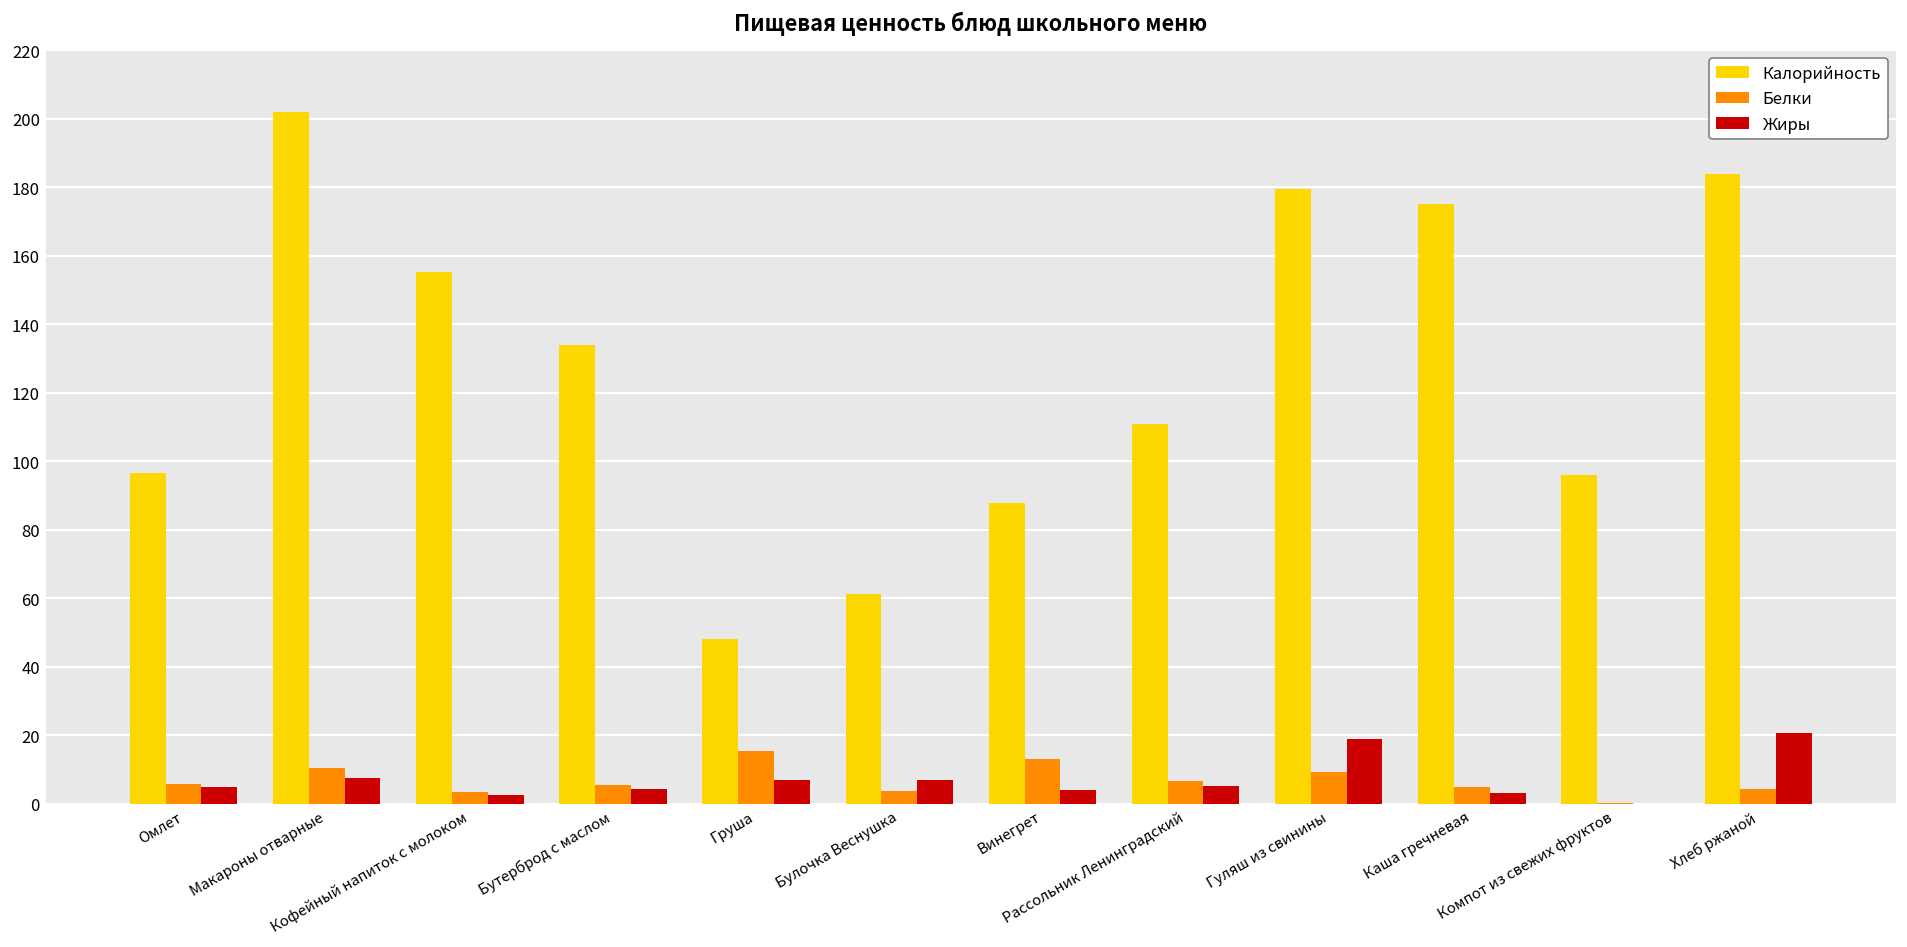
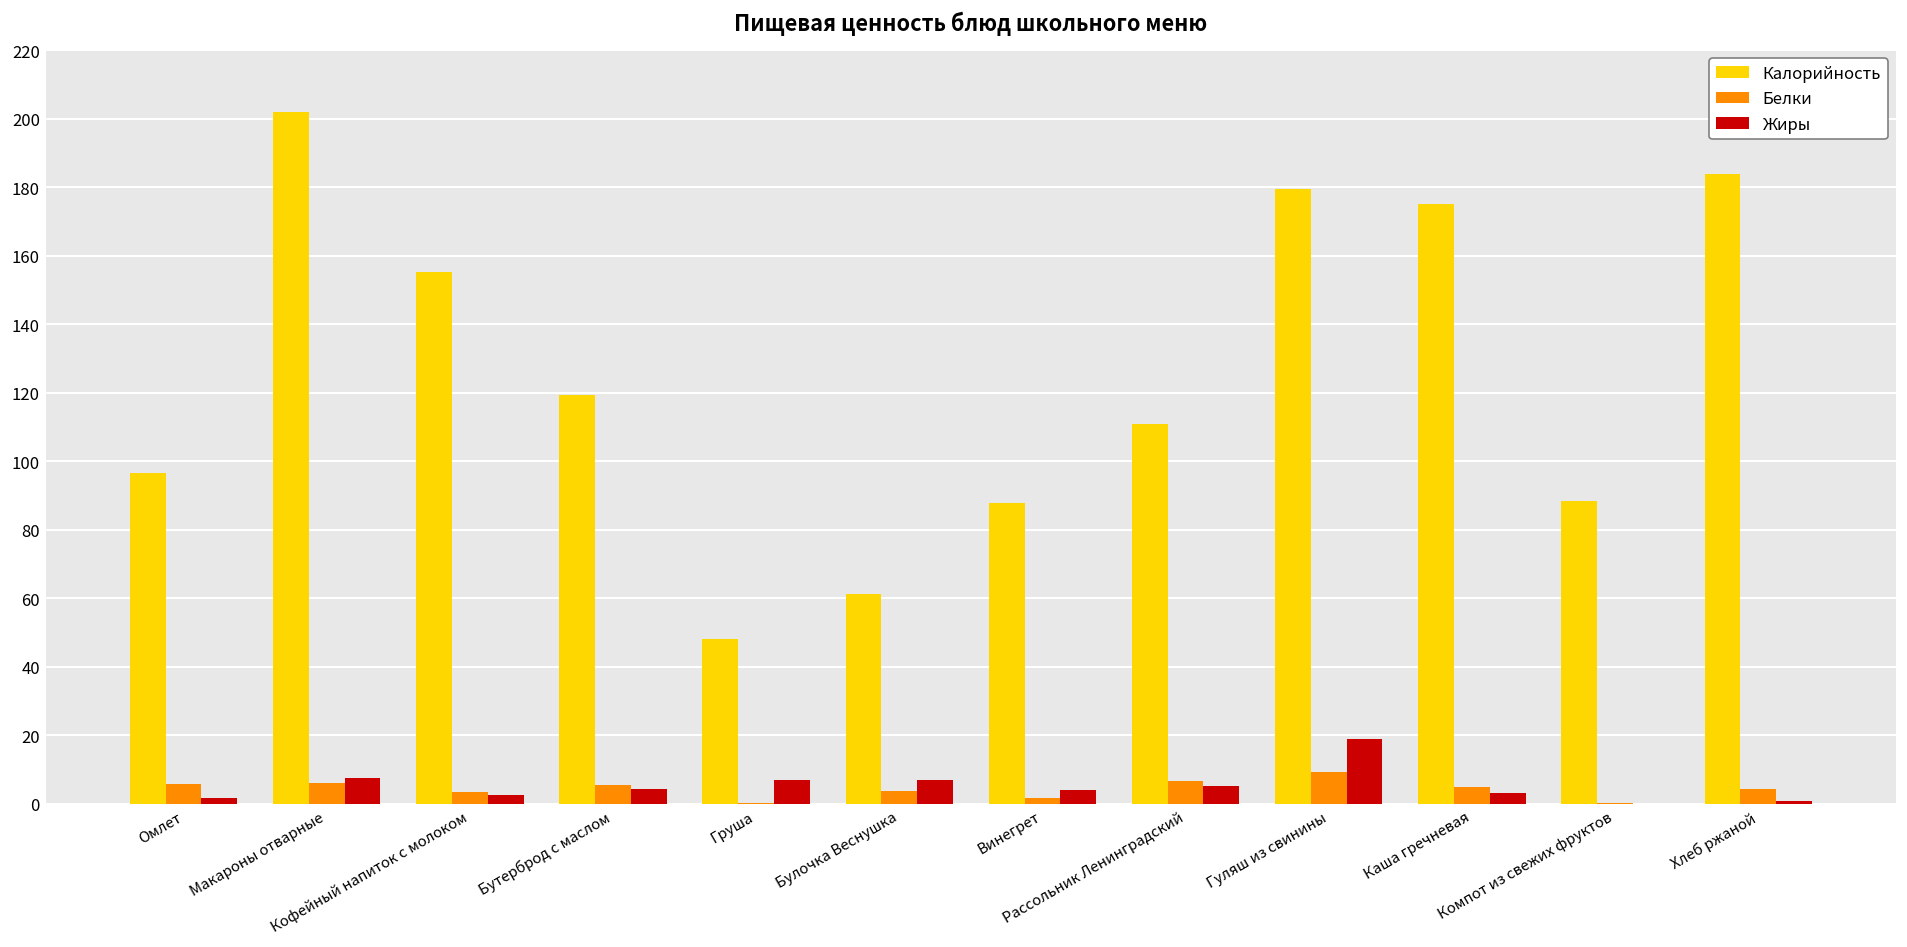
  {
    "Калорийность": {
      "Омлет": 97,
      "Макароны отварные": 202,
      "Кофейный напиток с молоком": 155,
-     "Бутерброд с маслом": 134,
+     "Бутерброд с маслом": 120,
      "Груша": 48,
      "Булочка Веснушка": 61,
      "Винегрет": 88,
      "Рассольник Ленинградский": 111,
      "Гуляш из свинины": 179,
      "Каша гречневая": 175,
-     "Компот из свежих фруктов": 96,
+     "Компот из свежих фруктов": 88,
      "Хлеб ржаной": 184
    },
    "Белки": {
      "Омлет": 6,
-     "Макароны отварные": 11,
+     "Макароны отварные": 6,
      "Кофейный напиток с молоком": 4,
      "Бутерброд с маслом": 5,
-     "Груша": 16,
+     "Груша": 0,
      "Булочка Веснушка": 4,
-     "Винегрет": 13,
+     "Винегрет": 2,
      "Рассольник Ленинградский": 7,
      "Гуляш из свинины": 9,
      "Каша гречневая": 5,
      "Хлеб ржаной": 4
    },
    "Жиры": {
-     "Омлет": 5,
+     "Омлет": 2,
      "Макароны отварные": 8,
      "Кофейный напиток с молоком": 3,
      "Бутерброд с маслом": 5,
      "Груша": 7,
      "Булочка Веснушка": 7,
      "Винегрет": 4,
      "Рассольник Ленинградский": 5,
      "Гуляш из свинины": 19,
      "Каша гречневая": 3,
-     "Хлеб ржаной": 21
+     "Хлеб ржаной": 1
    }
  }
